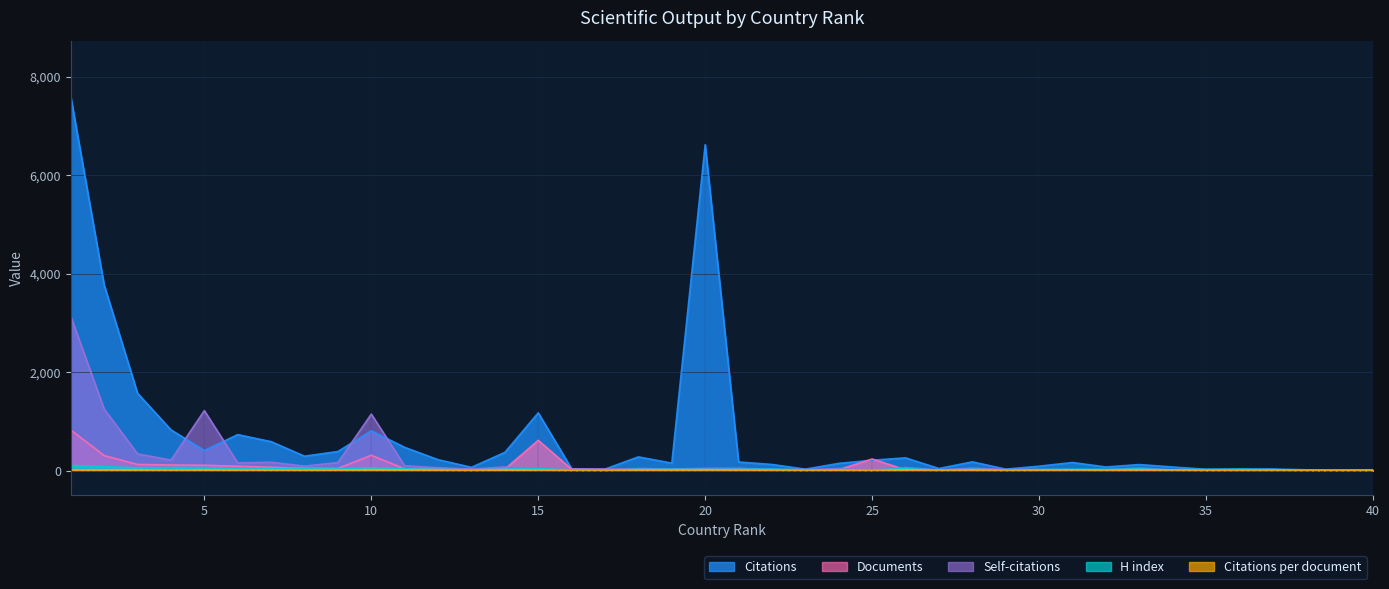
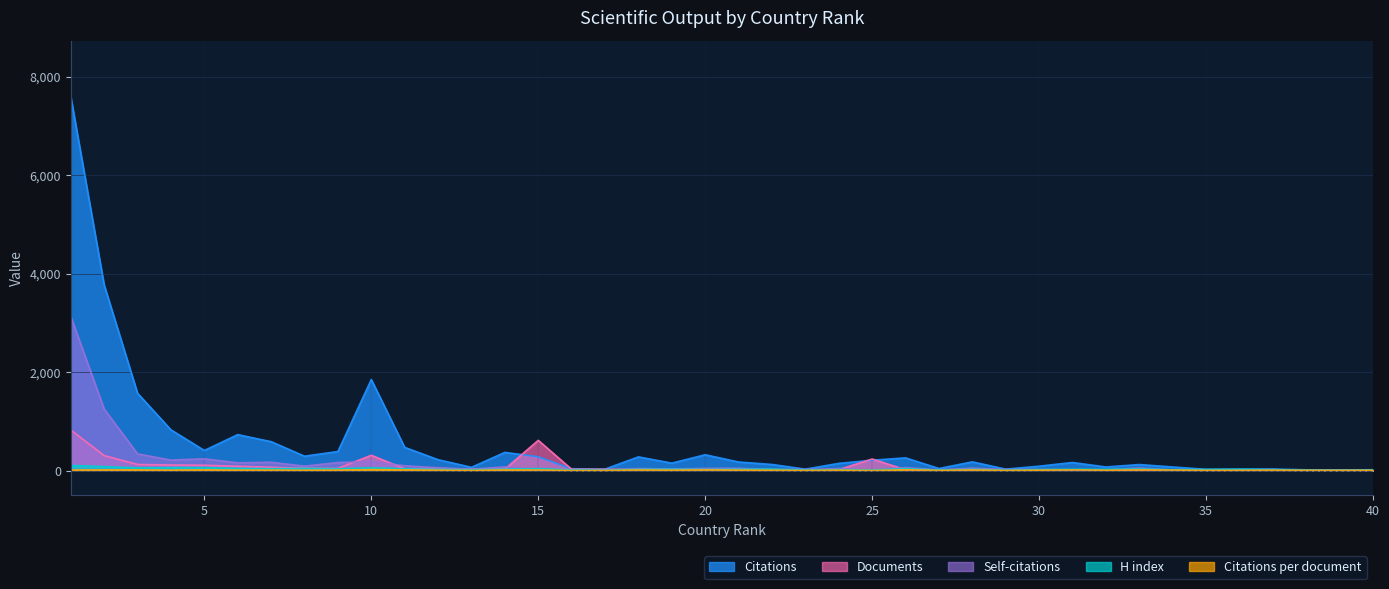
  {
    "Citations": {
      "5": "400",
-     "10": "800",
-     "15": "1,200",
-     "20": "6,600",
+     "10": "1,800",
+     "15": "300",
+     "20": "300",
      "30": "100"
    },
    "Documents": {
      "10": "300",
      "15": "600"
    },
    "Self-citations": {
-     "5": "1,200",
-     "10": "1,100"
+     "5": "200",
+     "10": "200"
    }
  }
